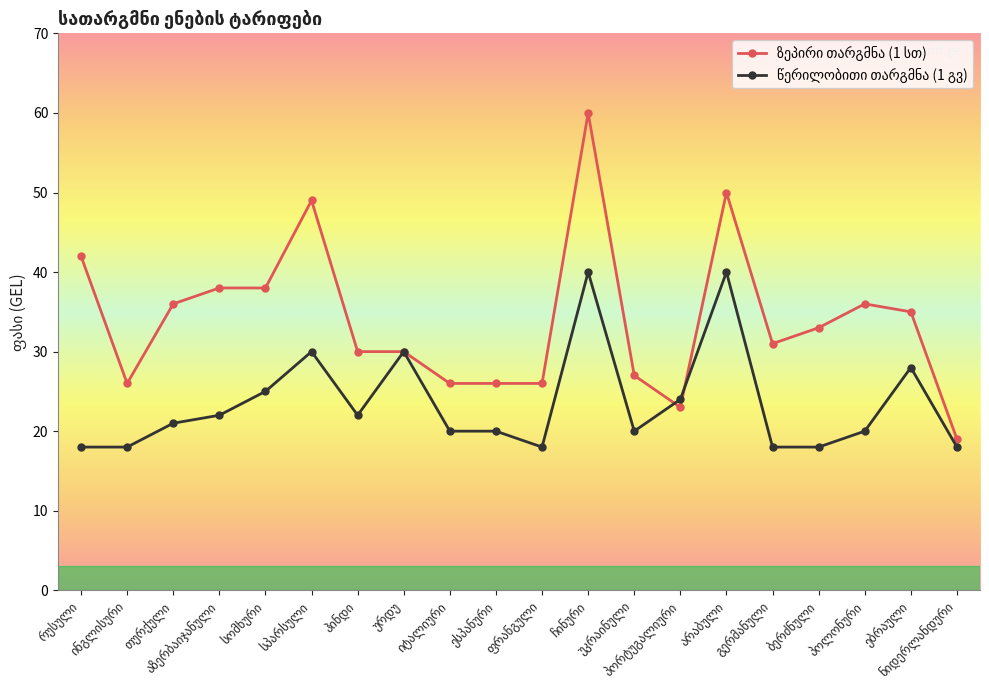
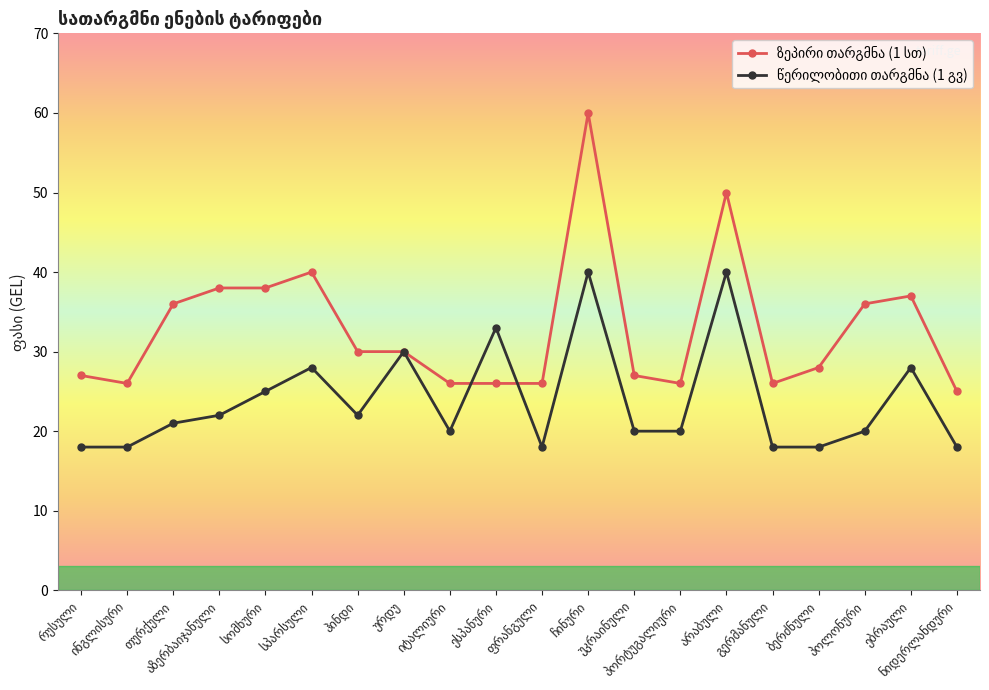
  {
    "ზეპირი თარგმნა (1 სთ)": {
-     "რუსული": 42,
+     "რუსული": 27,
      "ინგლისური": 26,
      "თურქული": 36,
      "აზერბაიჯანული": 38,
      "სომხური": 38,
-     "სპარსული": 49,
+     "სპარსული": 40,
      "ჰინდი": 30,
      "იტალიური": 26,
      "ესპანური": 26,
      "ფრანგული": 26,
      "ჩინური": 60,
      "უკრაინული": 27,
-     "პორტუგალიური": 23,
+     "პორტუგალიური": 26,
      "არაბული": 50,
-     "გერმანული": 31,
-     "ბერძნული": 33,
+     "გერმანული": 26,
+     "ბერძნული": 28,
      "პოლონური": 36,
-     "ებრაული": 35,
-     "ნიდერლანდური": 19
+     "ებრაული": 37,
+     "ნიდერლანდური": 25
    },
    "წერილობითი თარგმნა (1 გვ)": {
      "რუსული": 18,
      "ინგლისური": 18,
      "თურქული": 21,
      "აზერბაიჯანული": 22,
      "სომხური": 25,
-     "სპარსული": 30,
+     "სპარსული": 28,
      "ჰინდი": 22,
      "იტალიური": 20,
-     "ესპანური": 20,
+     "ესპანური": 33,
      "ფრანგული": 18,
      "ჩინური": 40,
      "უკრაინული": 20,
-     "პორტუგალიური": 24,
+     "პორტუგალიური": 20,
      "არაბული": 40,
      "გერმანული": 18,
      "ბერძნული": 18,
      "პოლონური": 20,
      "ებრაული": 28,
      "ნიდერლანდური": 18
    }
  }
